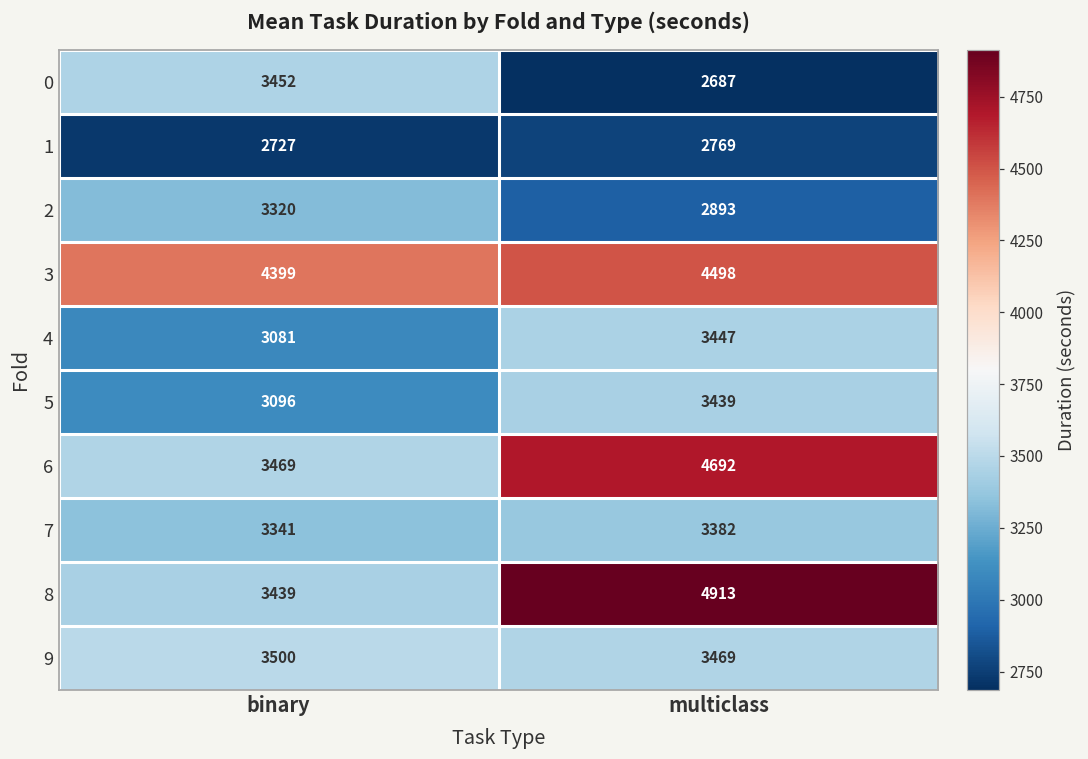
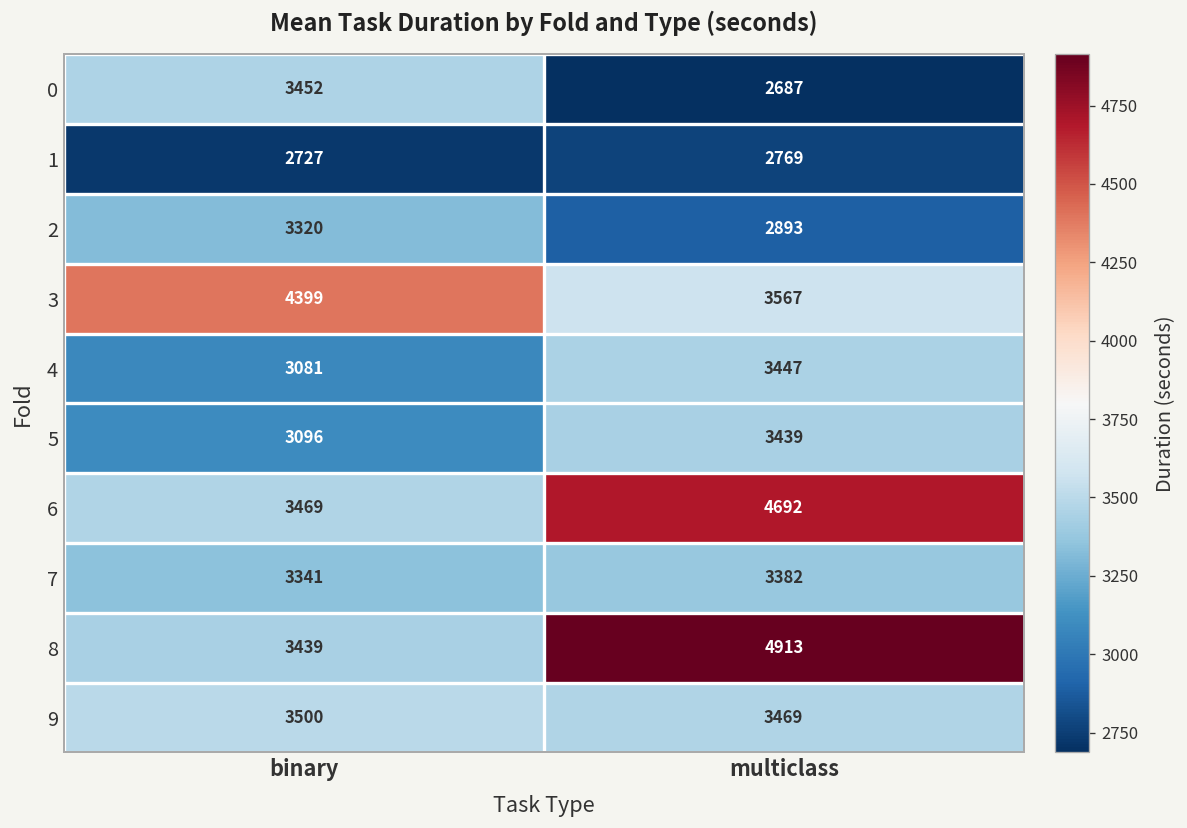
  {
    "0": {
      "binary": 3452,
      "multiclass": 2687
    },
    "1": {
      "binary": 2727,
      "multiclass": 2769
    },
    "2": {
      "binary": 3320,
      "multiclass": 2893
    },
    "3": {
      "binary": 4399,
-     "multiclass": 4498
+     "multiclass": 3567
    },
    "4": {
      "binary": 3081,
      "multiclass": 3447
    },
    "5": {
      "binary": 3096,
      "multiclass": 3439
    },
    "6": {
      "binary": 3469,
      "multiclass": 4692
    },
    "7": {
      "binary": 3341,
      "multiclass": 3382
    },
    "8": {
      "binary": 3439,
      "multiclass": 4913
    },
    "9": {
      "binary": 3500,
      "multiclass": 3469
    }
  }
